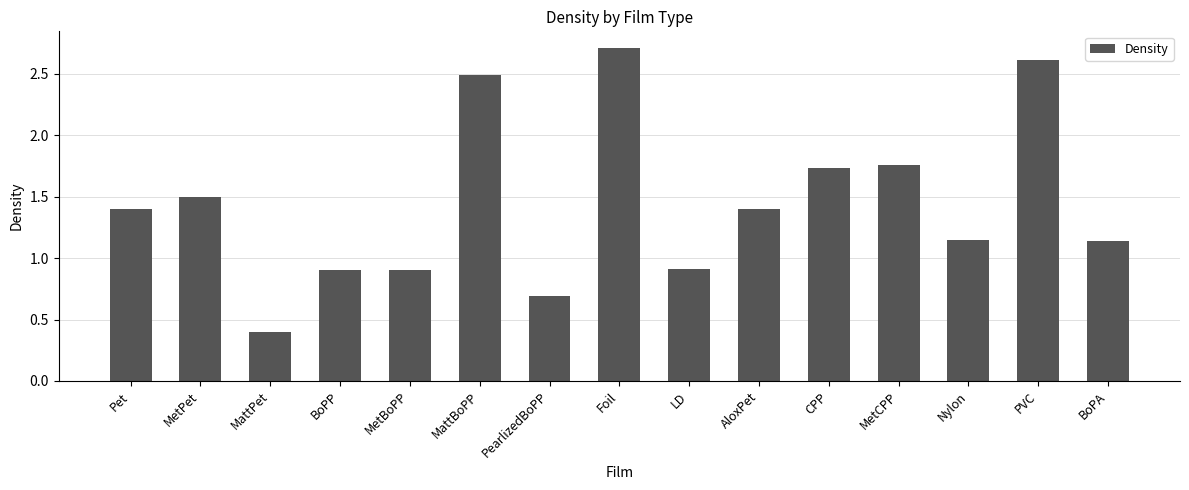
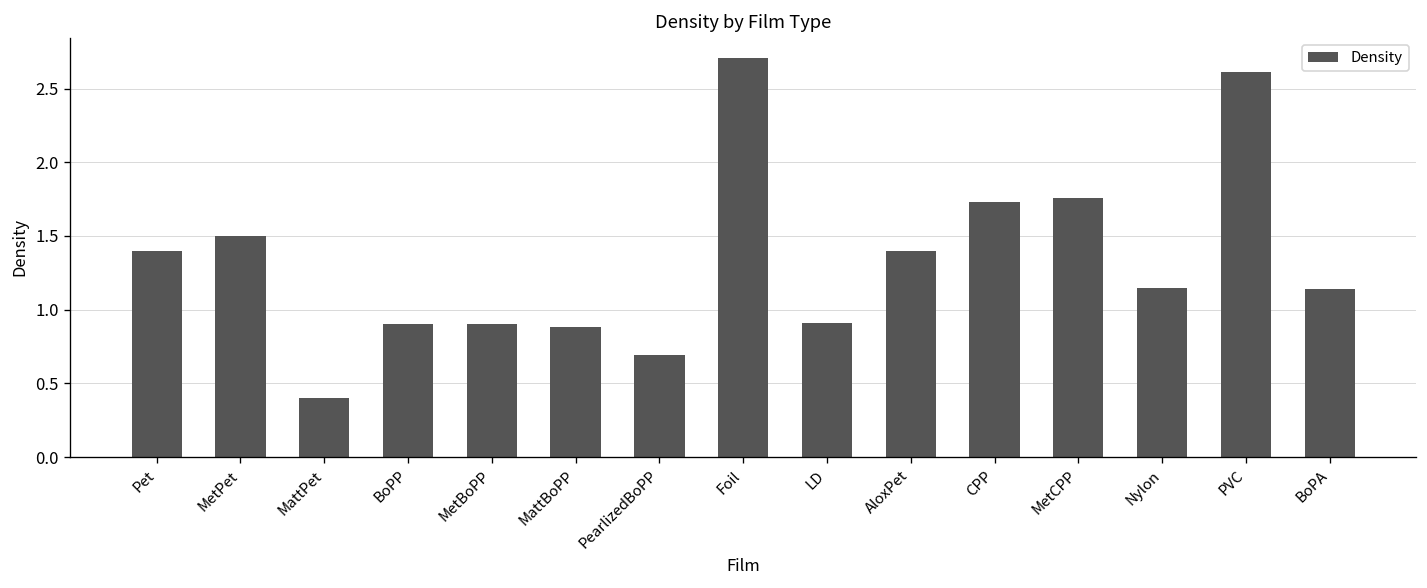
  {
    "Pet": 1.40,
    "MetPet": 1.50,
    "MattPet": 0.40,
    "BoPP": 0.91,
    "MetBoPP": 0.91,
-   "MattBoPP": 2.49,
+   "MattBoPP": 0.88,
    "PearlizedBoPP": 0.69,
    "Foil": 2.71,
    "LD": 0.91,
    "AloxPet": 1.40,
    "CPP": 1.73,
    "MetCPP": 1.76,
    "Nylon": 1.15,
    "PVC": 2.61,
    "BoPA": 1.14
  }
